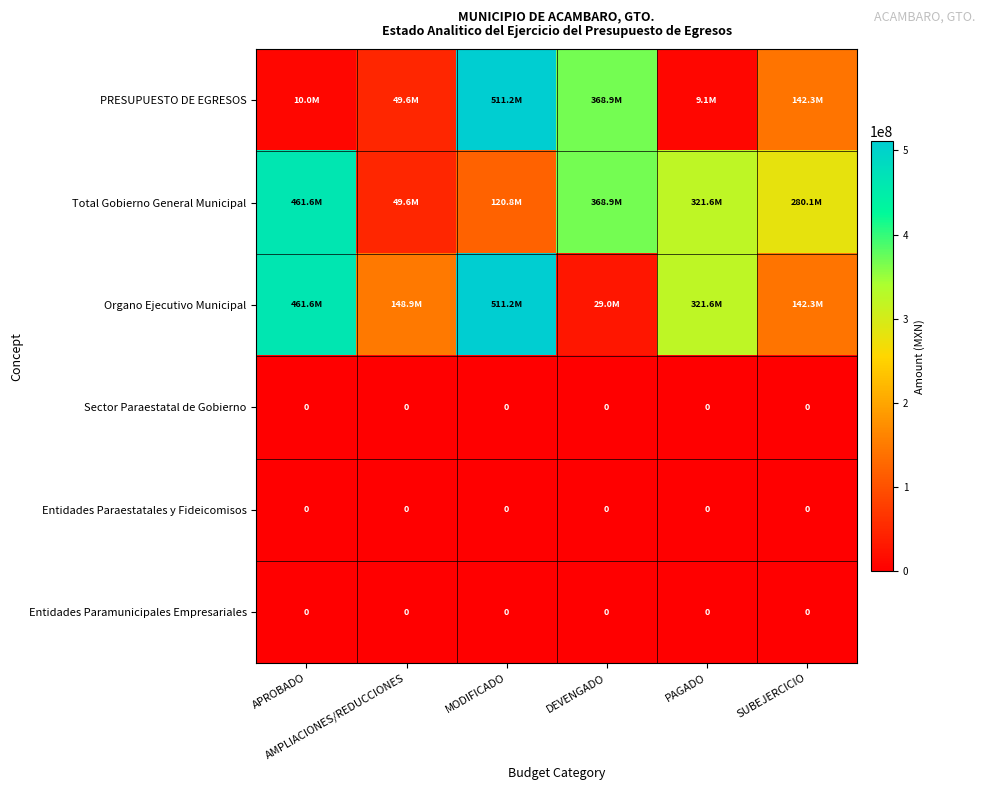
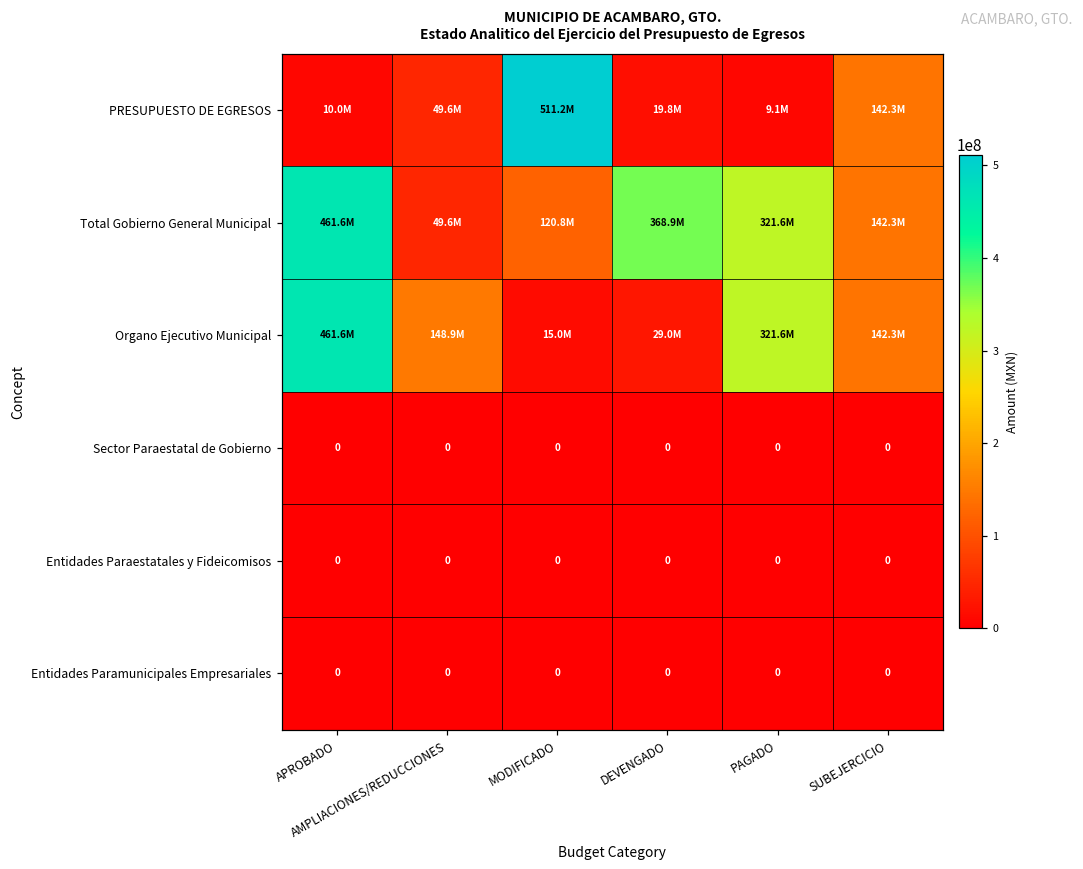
  {
    "PRESUPUESTO DE EGRESOS": {
      "APROBADO": "10.0M",
      "AMPLIACIONES/REDUCCIONES": "49.6M",
      "MODIFICADO": "511.2M",
-     "DEVENGADO": "368.9M",
+     "DEVENGADO": "19.8M",
      "PAGADO": "9.1M",
      "SUBEJERCICIO": "142.3M"
    },
    "Total Gobierno General Municipal": {
      "APROBADO": "461.6M",
      "AMPLIACIONES/REDUCCIONES": "49.6M",
      "MODIFICADO": "120.8M",
      "DEVENGADO": "368.9M",
      "PAGADO": "321.6M",
-     "SUBEJERCICIO": "280.1M"
+     "SUBEJERCICIO": "142.3M"
    },
    "Organo Ejecutivo Municipal": {
      "APROBADO": "461.6M",
      "AMPLIACIONES/REDUCCIONES": "148.9M",
-     "MODIFICADO": "511.2M",
+     "MODIFICADO": "15.0M",
      "DEVENGADO": "29.0M",
      "PAGADO": "321.6M",
      "SUBEJERCICIO": "142.3M"
    },
    "Sector Paraestatal de Gobierno": {
      "APROBADO": "0",
      "AMPLIACIONES/REDUCCIONES": "0",
      "MODIFICADO": "0",
      "DEVENGADO": "0",
      "PAGADO": "0",
      "SUBEJERCICIO": "0"
    },
    "Entidades Paraestatales y Fideicomisos": {
      "APROBADO": "0",
      "AMPLIACIONES/REDUCCIONES": "0",
      "MODIFICADO": "0",
      "DEVENGADO": "0",
      "PAGADO": "0",
      "SUBEJERCICIO": "0"
    },
    "Entidades Paramunicipales Empresariales": {
      "APROBADO": "0",
      "AMPLIACIONES/REDUCCIONES": "0",
      "MODIFICADO": "0",
      "DEVENGADO": "0",
      "PAGADO": "0",
      "SUBEJERCICIO": "0"
    }
  }
